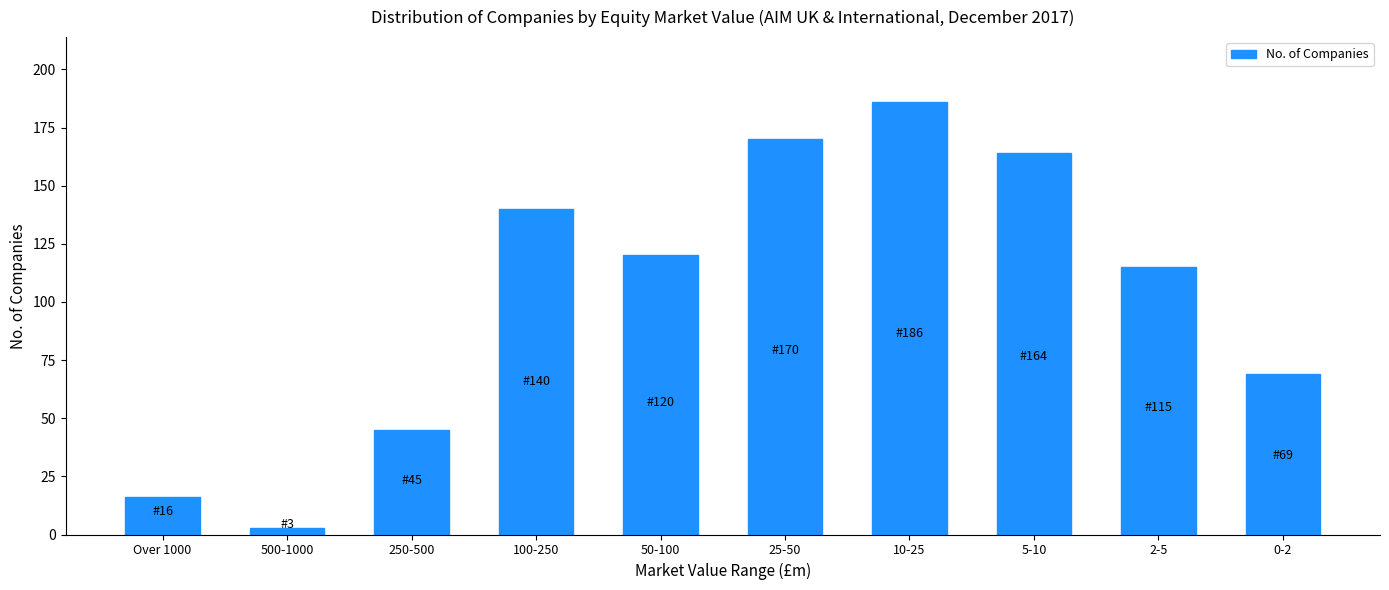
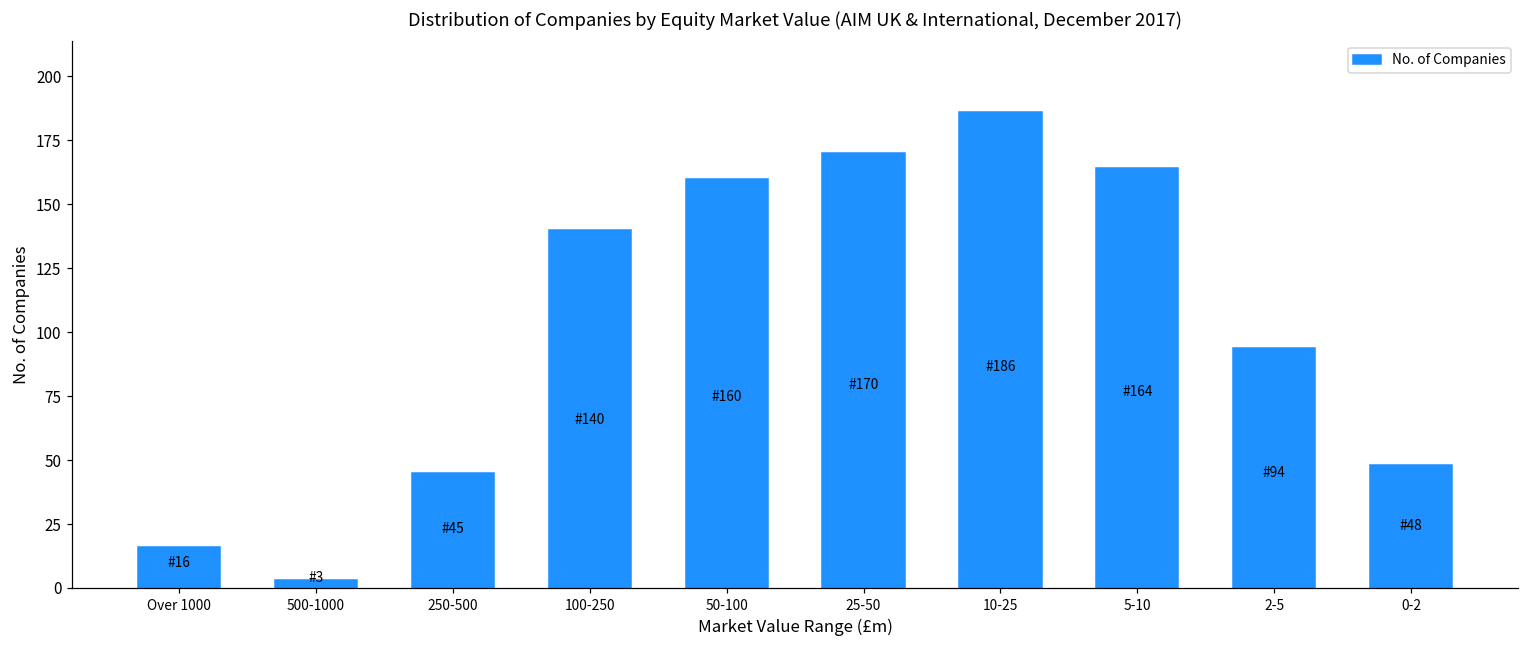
  {
    "Over 1000": 16,
    "500-1000": 3,
    "250-500": 45,
    "100-250": 140,
-   "50-100": 120,
+   "50-100": 160,
    "25-50": 170,
    "10-25": 186,
    "5-10": 164,
-   "2-5": 115,
-   "0-2": 69
+   "2-5": 94,
+   "0-2": 48
  }
